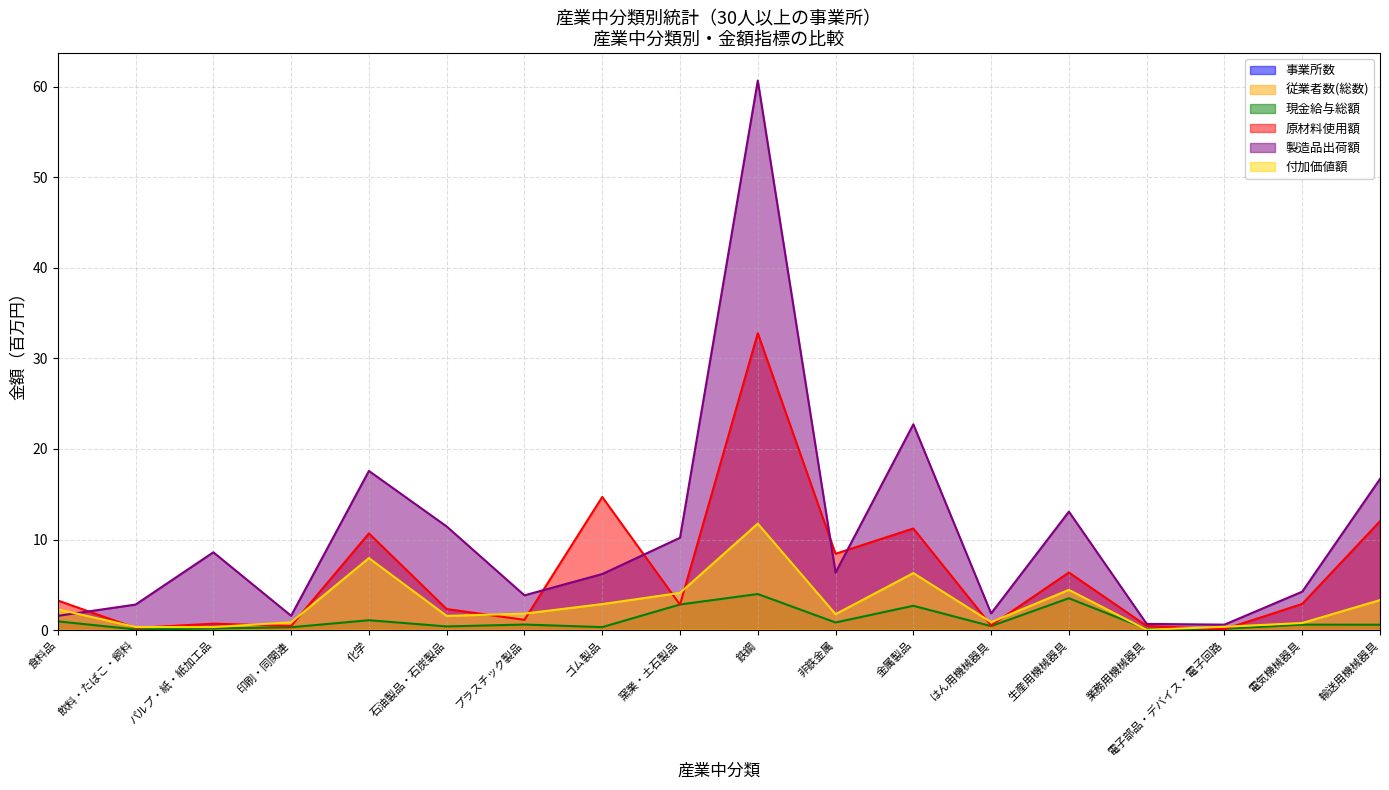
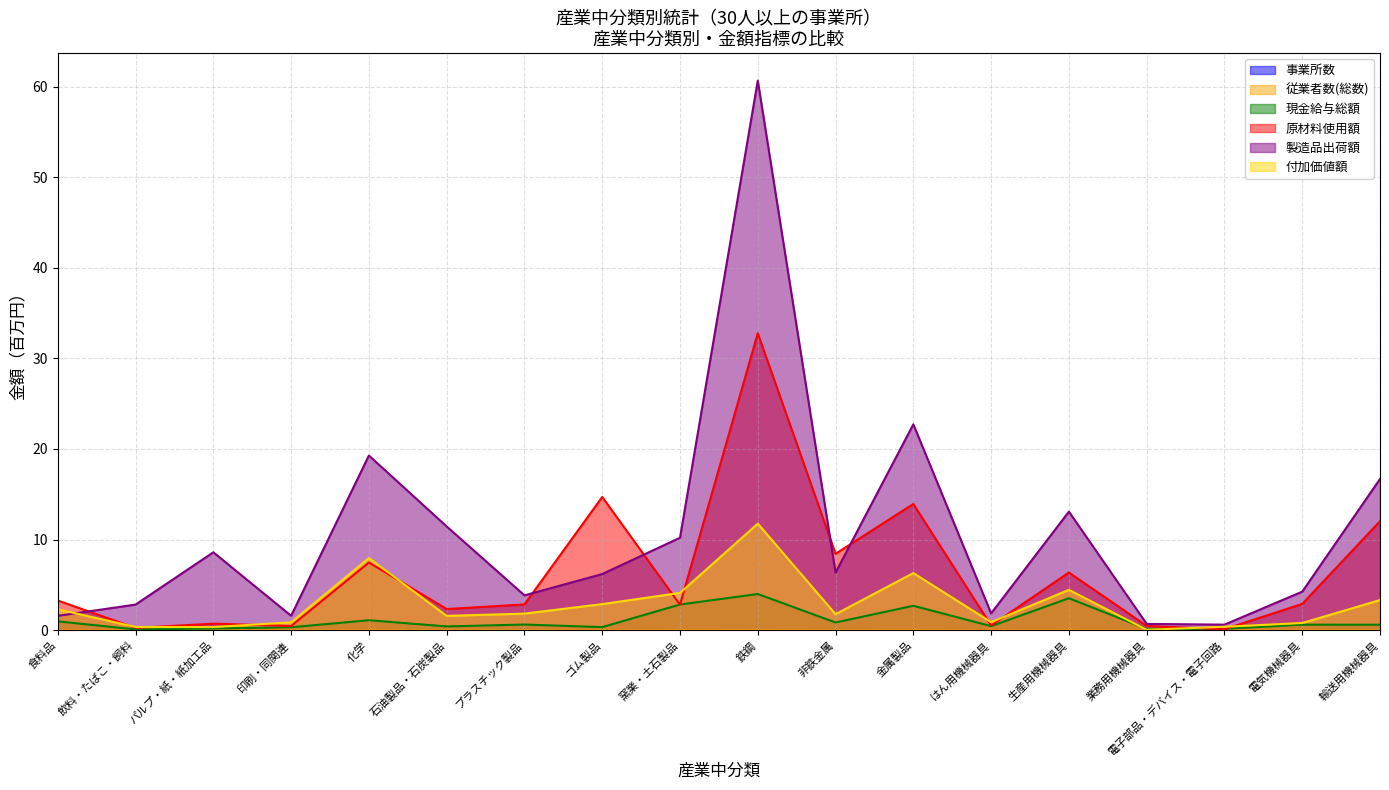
  {
    "現金給与総額": {
      "食料品": 1,
      "化学": 1,
      "石油製品・石炭製品": 0,
      "プラスチック製品": 1,
      "ゴム製品": 0,
      "鉄鋼": 4,
      "非鉄金属": 1,
      "金属製品": 3,
      "生産用機械器具": 4,
      "輸送用機械器具": 1
    },
    "原材料使用額": {
      "食料品": 3,
      "パルプ・紙・紙加工品": 1,
-     "化学": 11,
+     "化学": 7,
      "石油製品・石炭製品": 2,
-     "プラスチック製品": 1,
+     "プラスチック製品": 3,
      "ゴム製品": 15,
      "鉄鋼": 33,
      "非鉄金属": 8,
-     "金属製品": 11,
+     "金属製品": 14,
      "生産用機械器具": 6,
      "電気機械器具": 3,
      "輸送用機械器具": 12
    },
    "製造品出荷額": {
      "食料品": 2,
      "飲料・たばこ・飼料": 3,
      "パルプ・紙・紙加工品": 9,
      "印刷・同関連": 2,
-     "化学": 18,
+     "化学": 19,
      "石油製品・石炭製品": 11,
      "プラスチック製品": 4,
      "ゴム製品": 6,
      "窯業・土石製品": 10,
      "鉄鋼": 61,
      "非鉄金属": 6,
      "金属製品": 23,
      "はん用機械器具": 2,
      "生産用機械器具": 13,
      "電気機械器具": 4,
      "輸送用機械器具": 17
    }
  }
